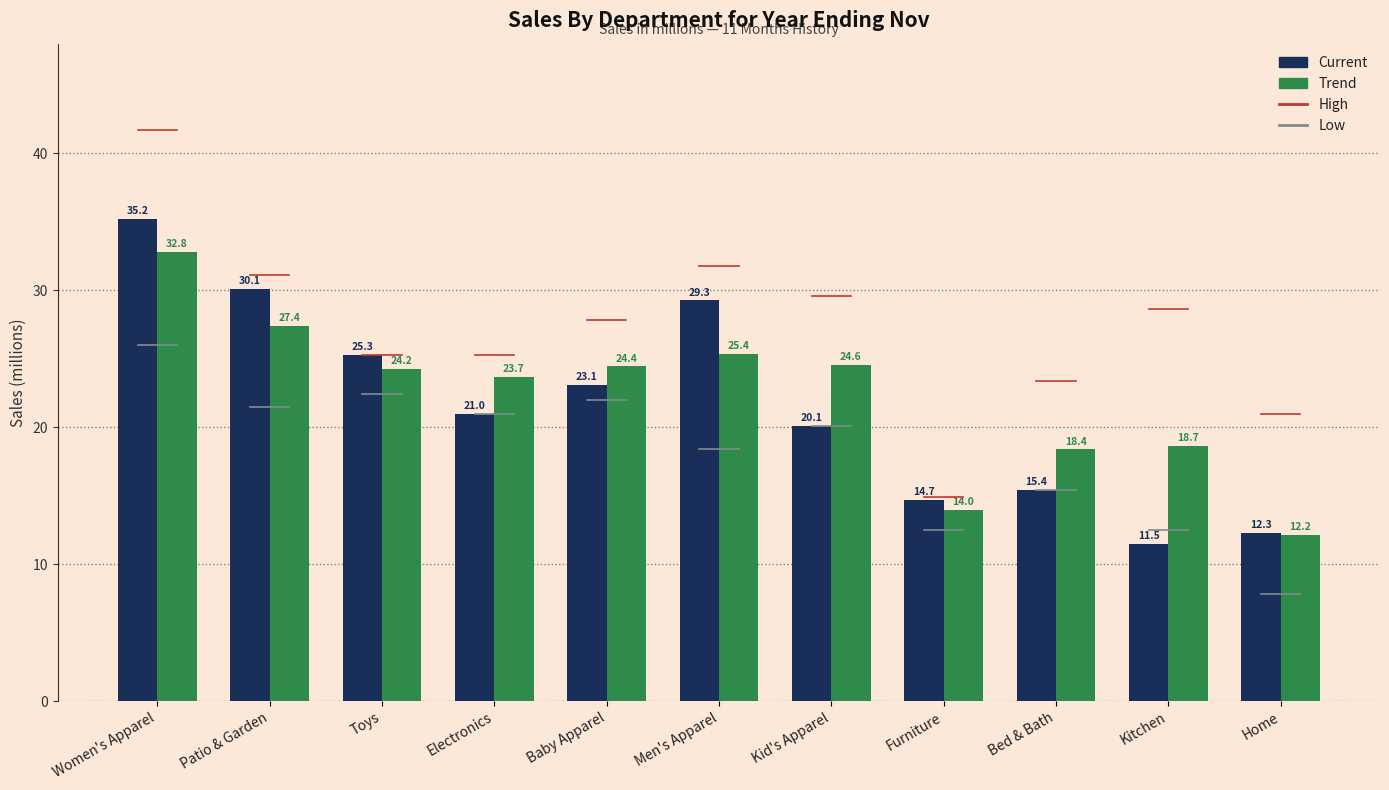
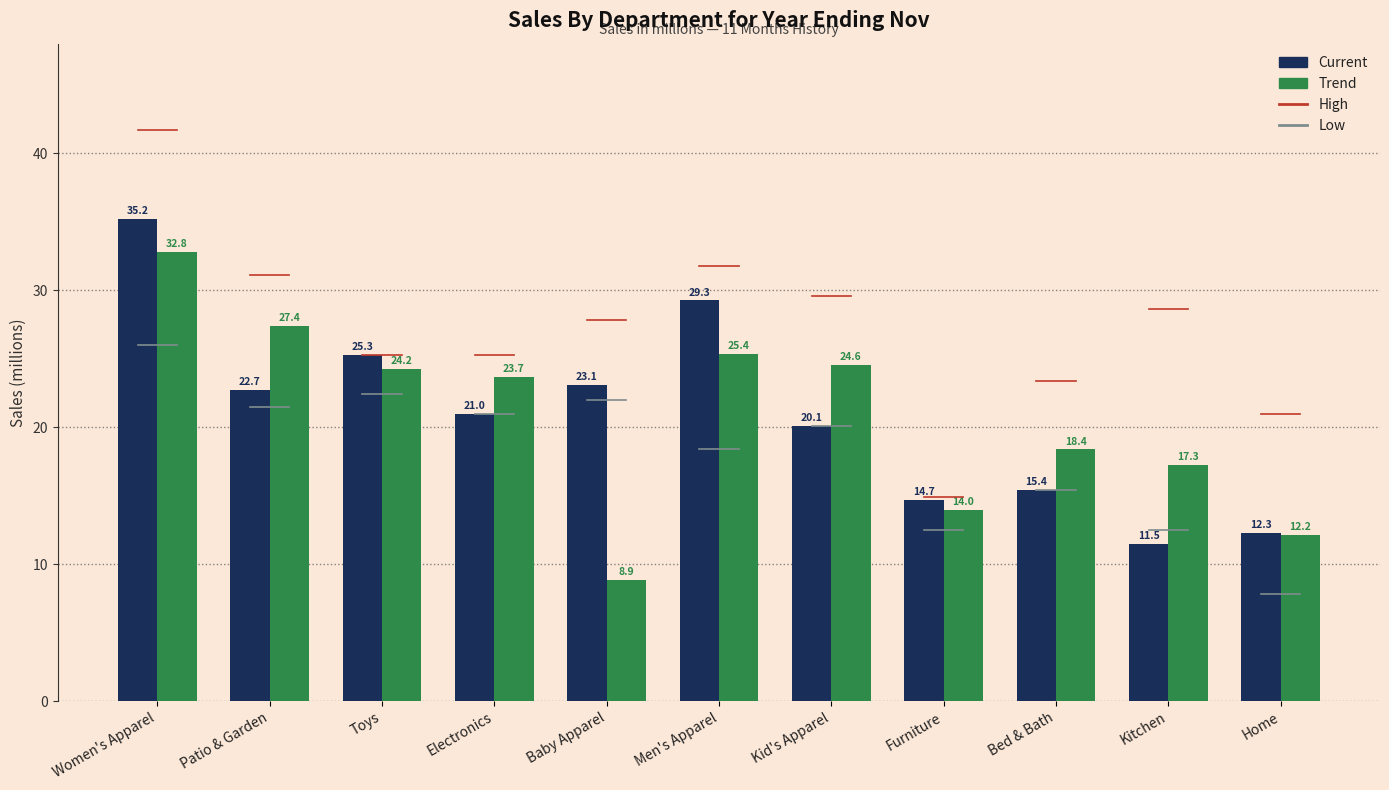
  {
    "Current": {
      "Women's Apparel": 35.2,
-     "Patio & Garden": 30.1,
+     "Patio & Garden": 22.7,
      "Toys": 25.3,
      "Electronics": 21.0,
      "Baby Apparel": 23.1,
      "Men's Apparel": 29.3,
      "Kid's Apparel": 20.1,
      "Bed & Bath": 15.4,
      "Home": 12.3
    },
    "Trend": {
      "Women's Apparel": 32.8,
      "Patio & Garden": 27.4,
      "Electronics": 23.7,
-     "Baby Apparel": 24.4,
+     "Baby Apparel": 8.9,
      "Men's Apparel": 25.4,
      "Kid's Apparel": 24.6,
      "Bed & Bath": 18.4,
-     "Kitchen": 18.7,
+     "Kitchen": 17.3,
      "Home": 12.2
    }
  }
